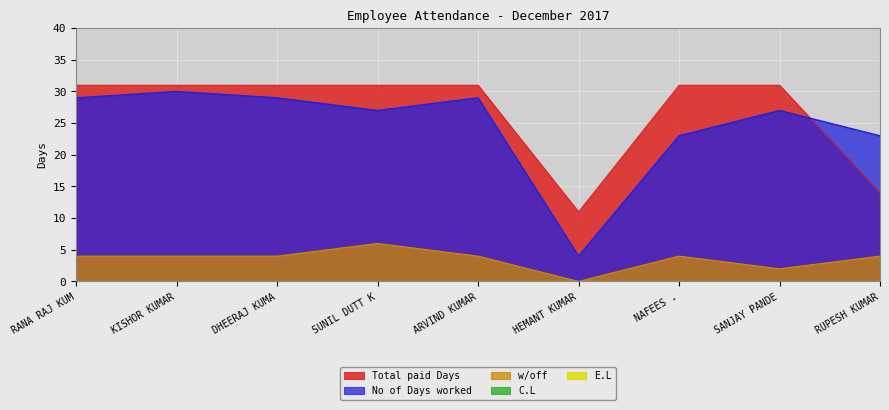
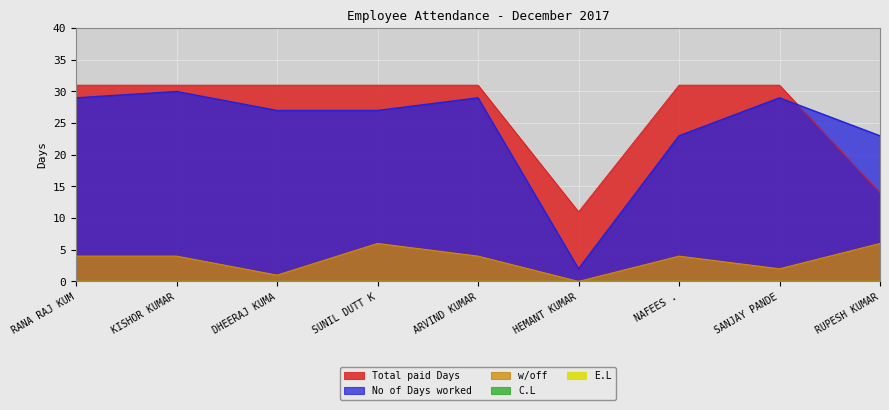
  {
    "Total paid Days": {
      "RANA RAJ KUM": 31,
      "KISHOR KUMAR": 31,
      "DHEERAJ KUMA": 31,
      "SUNIL DUTT K": 31,
      "ARVIND KUMAR": 31,
      "HEMANT KUMAR": 11,
      "NAFEES .": 31,
      "SANJAY PANDE": 31,
      "RUPESH KUMAR": 14
    },
    "No of Days worked": {
      "RANA RAJ KUM": 29,
      "KISHOR KUMAR": 30,
-     "DHEERAJ KUMA": 29,
+     "DHEERAJ KUMA": 27,
      "SUNIL DUTT K": 27,
      "ARVIND KUMAR": 29,
-     "HEMANT KUMAR": 4,
+     "HEMANT KUMAR": 2,
      "NAFEES .": 23,
-     "SANJAY PANDE": 27,
+     "SANJAY PANDE": 29,
      "RUPESH KUMAR": 23
    },
    "w/off": {
      "RANA RAJ KUM": 4,
      "KISHOR KUMAR": 4,
-     "DHEERAJ KUMA": 4,
+     "DHEERAJ KUMA": 1,
      "SUNIL DUTT K": 6,
      "ARVIND KUMAR": 4,
      "NAFEES .": 4,
      "SANJAY PANDE": 2,
-     "RUPESH KUMAR": 4
+     "RUPESH KUMAR": 6
    },
    "E.L": {
      "RANA RAJ KUM": 0,
      "KISHOR KUMAR": 0,
      "DHEERAJ KUMA": 0,
      "SUNIL DUTT K": 0,
      "ARVIND KUMAR": 0,
      "NAFEES .": 0,
      "SANJAY PANDE": 0,
      "RUPESH KUMAR": 0
    }
  }
